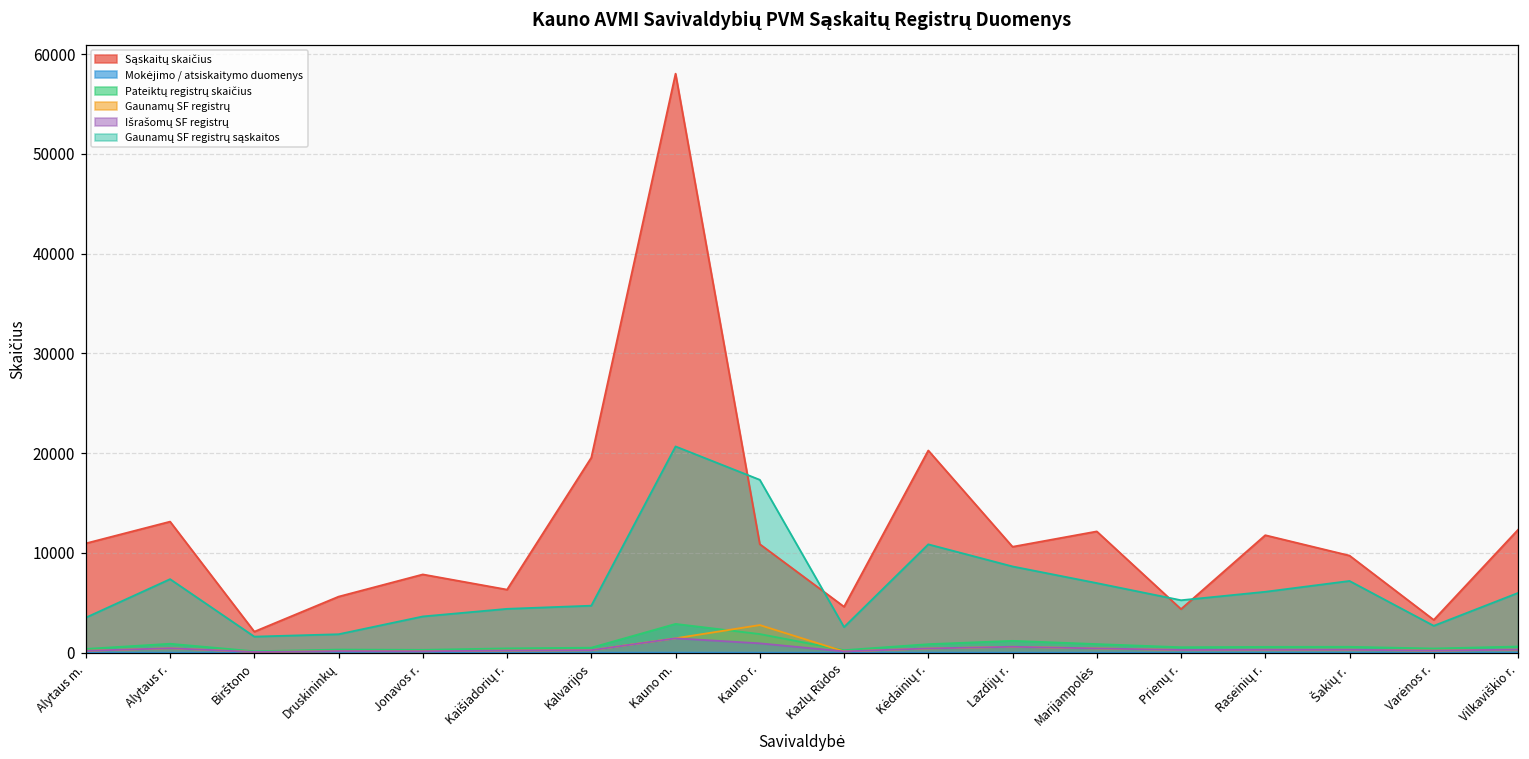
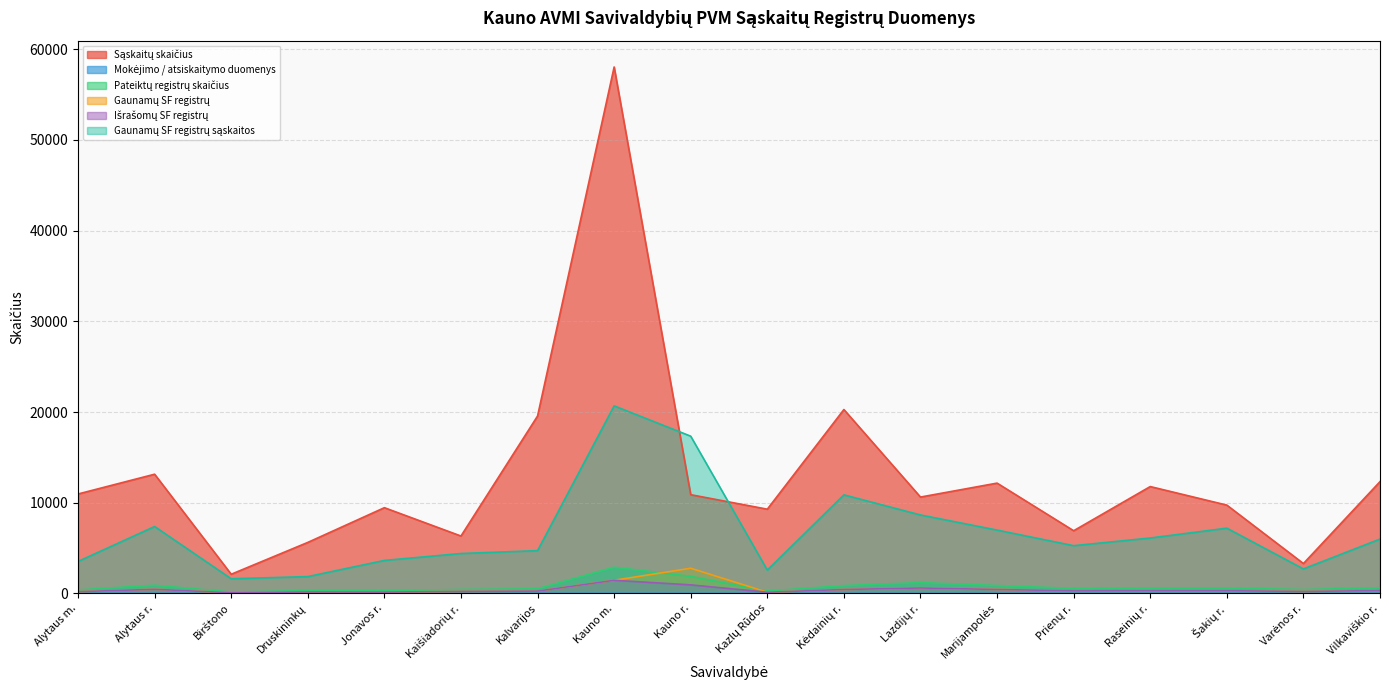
  {
    "Sąskaitų skaičius": {
      "Alytaus m.": 11000,
      "Alytaus r.": 13000,
      "Birštono": 2000,
      "Druskininkų": 6000,
-     "Jonavos r.": 8000,
+     "Jonavos r.": 9000,
      "Kaišiadorių r.": 6000,
      "Kalvarijos": 20000,
      "Kauno m.": 58000,
      "Kauno r.": 11000,
-     "Kazlų Rūdos": 5000,
+     "Kazlų Rūdos": 9000,
      "Kėdainių r.": 20000,
      "Lazdijų r.": 11000,
      "Marijampolės": 12000,
-     "Prienų r.": 4000,
+     "Prienų r.": 7000,
      "Raseinių r.": 12000,
      "Šakių r.": 10000,
      "Varėnos r.": 3000,
      "Vilkaviškio r.": 12000
    },
    "Mokėjimo / atsiskaitymo duomenys": {
      "Alytaus r.": 0,
      "Kauno m.": 0,
      "Kauno r.": 0,
      "Kėdainių r.": 0,
      "Lazdijų r.": 0,
      "Marijampolės": 0,
      "Raseinių r.": 0,
      "Šakių r.": 0,
      "Vilkaviškio r.": 0
    },
    "Gaunamų SF registrų": {
      "Kauno r.": 3000
    },
    "Išrašomų SF registrų": {
      "Kauno r.": 1000
    }
  }
